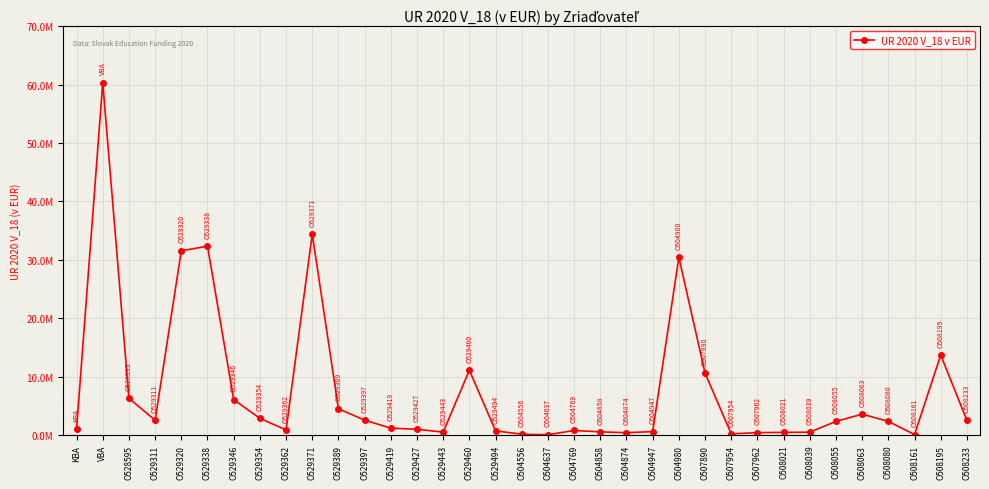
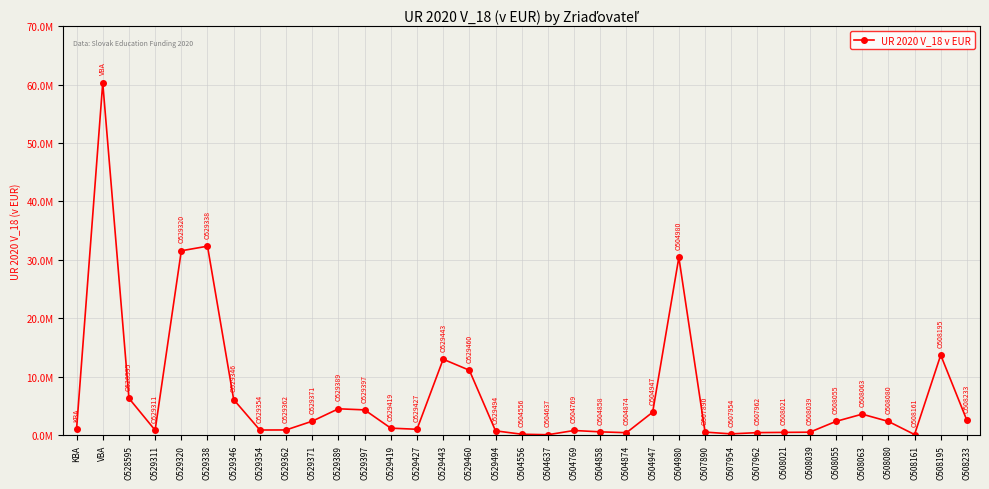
  {
    "KBA": 1000000,
    "VBA": 60000000,
    "O528595": 6000000,
-   "O529311": 3000000,
+   "O529311": 1000000,
    "O529320": 32000000,
    "O529338": 32000000,
    "O529346": 6000000,
-   "O529354": 3000000,
+   "O529354": 1000000,
    "O529362": 1000000,
-   "O529371": 34000000,
+   "O529371": 2000000,
    "O529389": 4000000,
-   "O529397": 3000000,
+   "O529397": 4000000,
    "O529419": 1000000,
    "O529427": 1000000,
-   "O529443": 1000000,
+   "O529443": 13000000,
    "O529460": 11000000,
    "O529494": 1000000,
    "O504556": 0,
    "O504637": 0,
    "O504769": 1000000,
    "O504858": 1000000,
    "O504874": 0,
-   "O504947": 1000000,
+   "O504947": 4000000,
    "O504980": 30000000,
-   "O507890": 11000000,
+   "O507890": 1000000,
    "O507954": 0,
    "O507962": 0,
    "O508021": 0,
    "O508039": 0,
    "O508055": 2000000,
    "O508063": 4000000,
    "O508080": 2000000,
    "O508161": 0,
    "O508195": 14000000,
    "O508233": 3000000
  }
